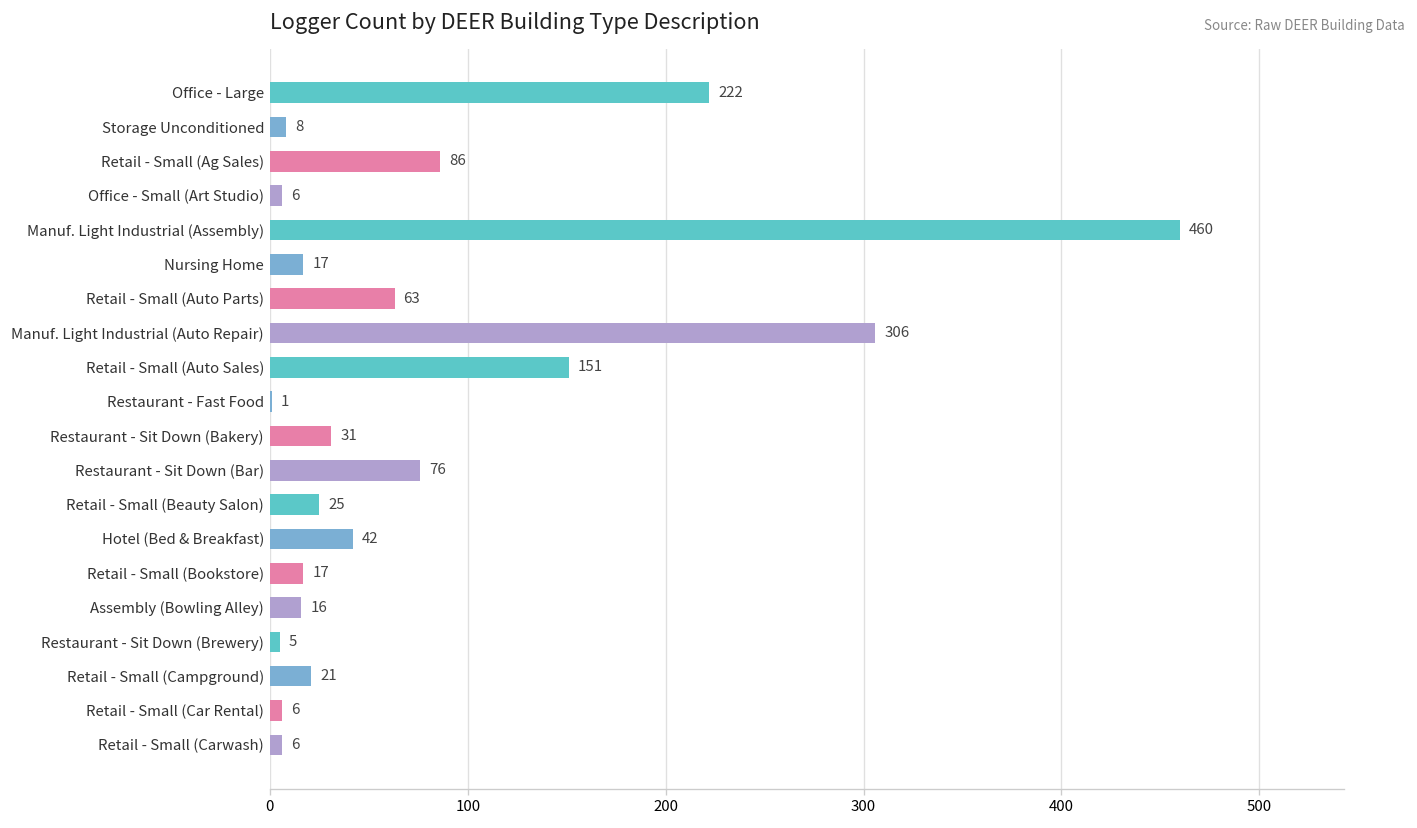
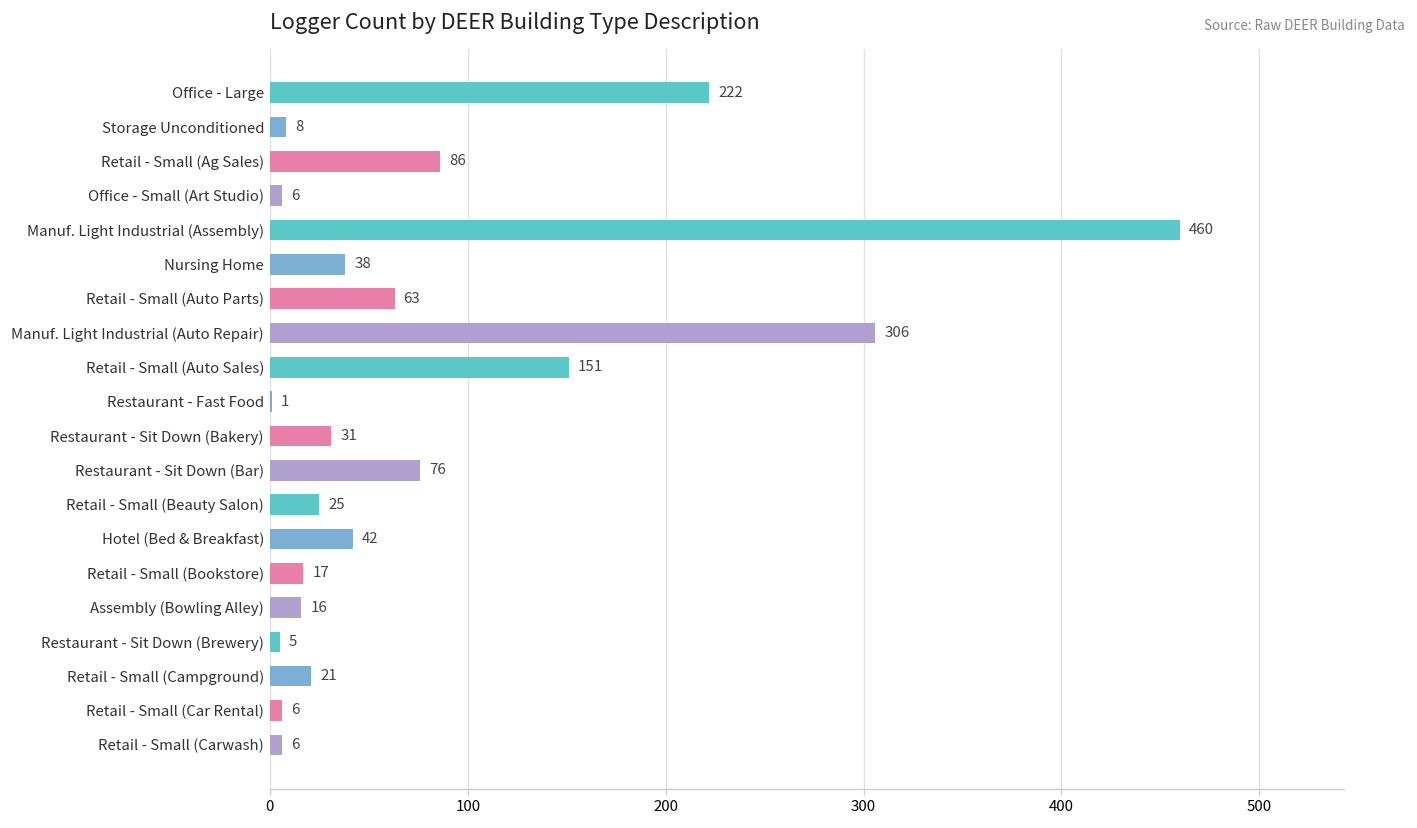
  {
    "Office - Large": 222,
    "Storage Unconditioned": 8,
    "Retail - Small (Ag Sales)": 86,
    "Office - Small (Art Studio)": 6,
    "Manuf. Light Industrial (Assembly)": 460,
-   "Nursing Home": 17,
+   "Nursing Home": 38,
    "Retail - Small (Auto Parts)": 63,
    "Manuf. Light Industrial (Auto Repair)": 306,
    "Retail - Small (Auto Sales)": 151,
    "Restaurant - Fast Food": 1,
    "Restaurant - Sit Down (Bakery)": 31,
    "Restaurant - Sit Down (Bar)": 76,
    "Retail - Small (Beauty Salon)": 25,
    "Hotel (Bed & Breakfast)": 42,
    "Retail - Small (Bookstore)": 17,
    "Assembly (Bowling Alley)": 16,
    "Restaurant - Sit Down (Brewery)": 5,
    "Retail - Small (Campground)": 21,
    "Retail - Small (Car Rental)": 6,
    "Retail - Small (Carwash)": 6
  }
